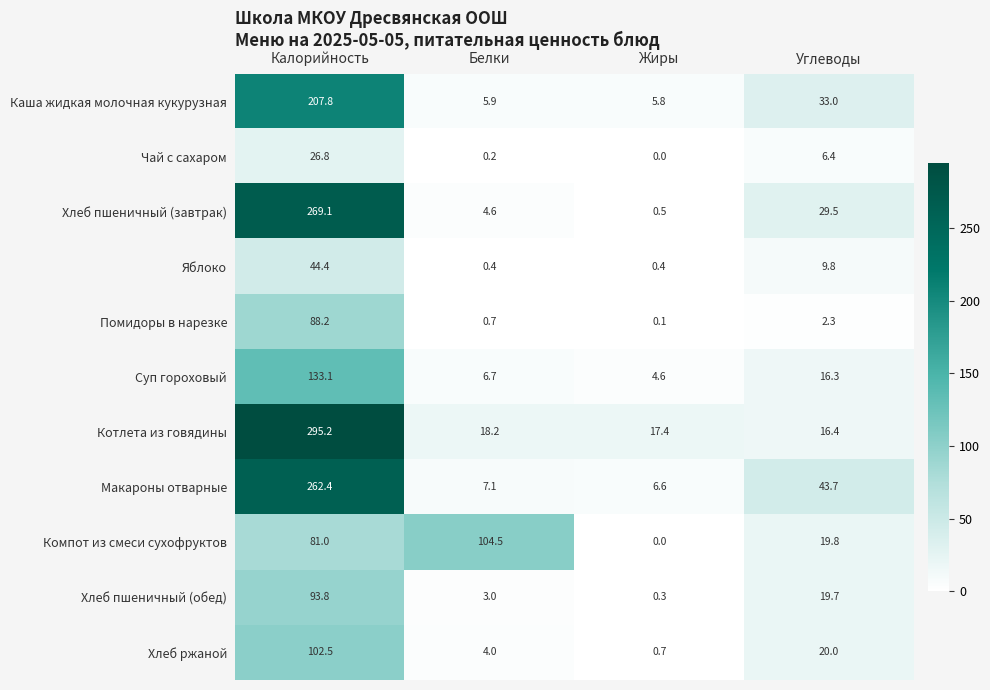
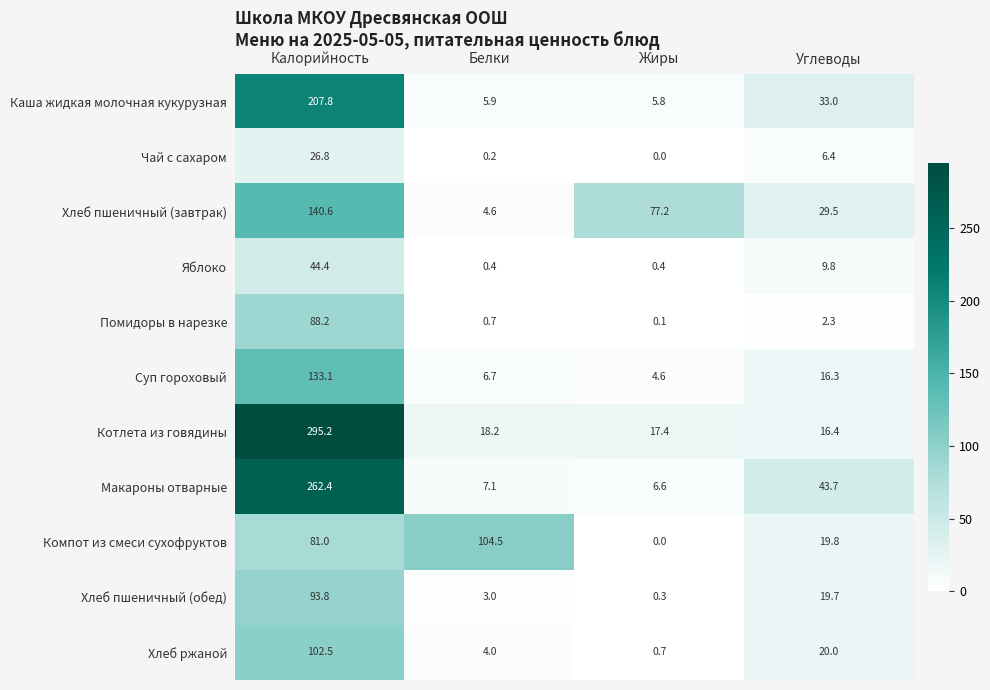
  {
    "Каша жидкая молочная кукурузная": {
      "Калорийность": 207.8,
      "Белки": 5.9,
      "Жиры": 5.8,
      "Углеводы": 33.0
    },
    "Чай с сахаром": {
      "Калорийность": 26.8,
      "Белки": 0.2,
      "Жиры": 0.0,
      "Углеводы": 6.4
    },
    "Хлеб пшеничный (завтрак)": {
-     "Калорийность": 269.1,
+     "Калорийность": 140.6,
      "Белки": 4.6,
-     "Жиры": 0.5,
+     "Жиры": 77.2,
      "Углеводы": 29.5
    },
    "Яблоко": {
      "Калорийность": 44.4,
      "Белки": 0.4,
      "Жиры": 0.4,
      "Углеводы": 9.8
    },
    "Помидоры в нарезке": {
      "Калорийность": 88.2,
      "Белки": 0.7,
      "Жиры": 0.1,
      "Углеводы": 2.3
    },
    "Суп гороховый": {
      "Калорийность": 133.1,
      "Белки": 6.7,
      "Жиры": 4.6,
      "Углеводы": 16.3
    },
    "Котлета из говядины": {
      "Калорийность": 295.2,
      "Белки": 18.2,
      "Жиры": 17.4,
      "Углеводы": 16.4
    },
    "Макароны отварные": {
      "Калорийность": 262.4,
      "Белки": 7.1,
      "Жиры": 6.6,
      "Углеводы": 43.7
    },
    "Компот из смеси сухофруктов": {
      "Калорийность": 81.0,
      "Белки": 104.5,
      "Жиры": 0.0,
      "Углеводы": 19.8
    },
    "Хлеб пшеничный (обед)": {
      "Калорийность": 93.8,
      "Белки": 3.0,
      "Жиры": 0.3,
      "Углеводы": 19.7
    },
    "Хлеб ржаной": {
      "Калорийность": 102.5,
      "Белки": 4.0,
      "Жиры": 0.7,
      "Углеводы": 20.0
    }
  }
